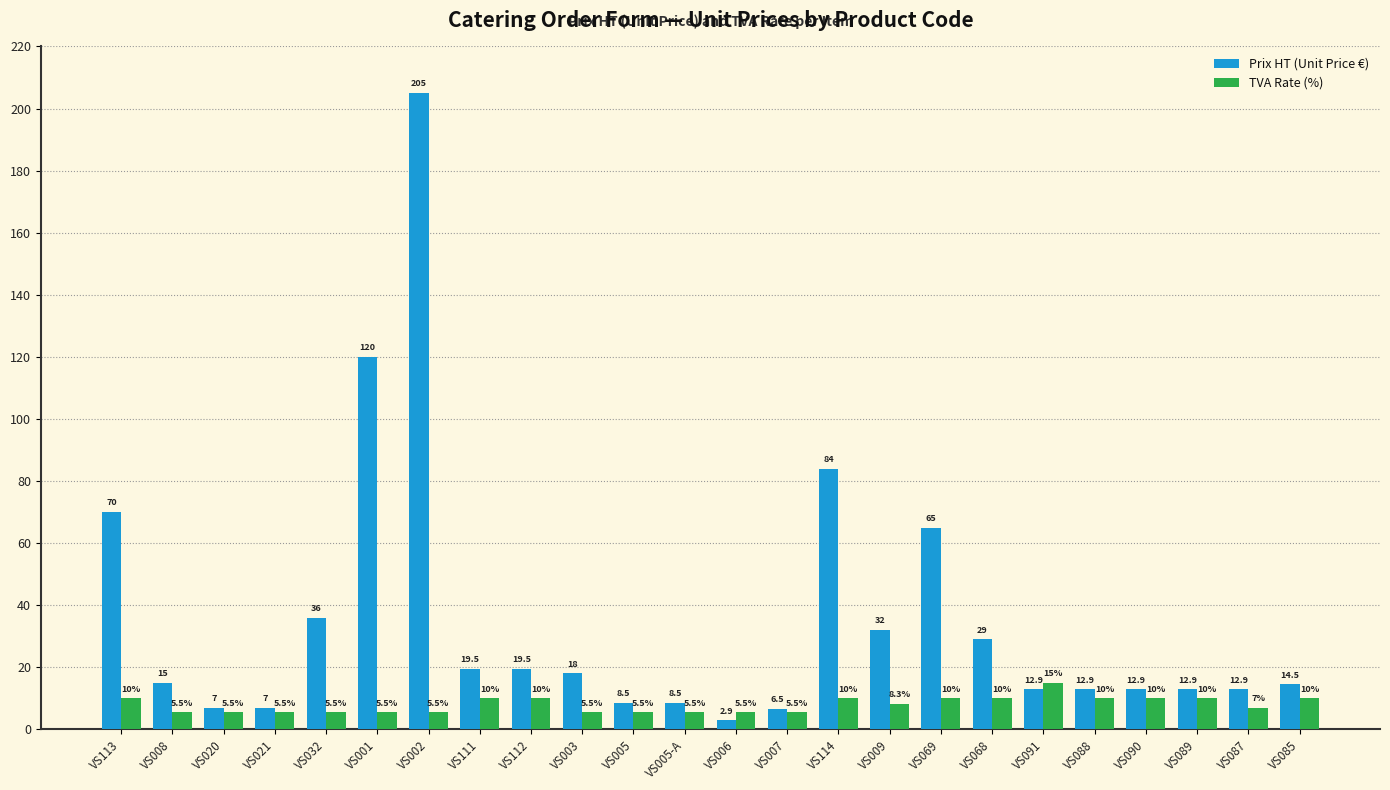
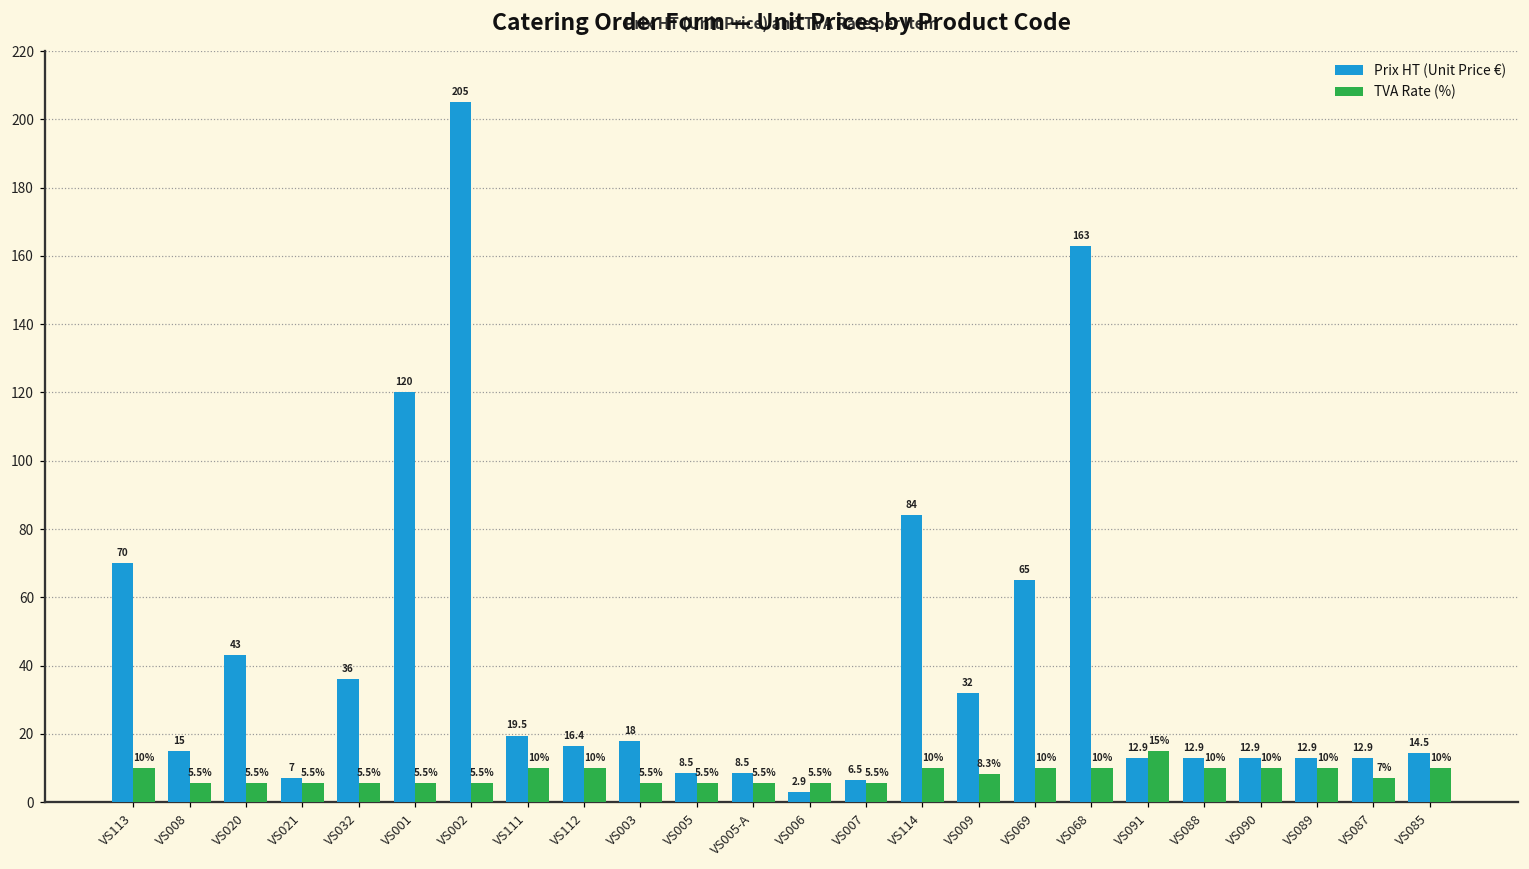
  {
    "Prix HT (Unit Price €)": {
      "VS113": "70",
      "VS008": "15",
-     "VS020": "7",
+     "VS020": "43",
      "VS021": "7",
      "VS032": "36",
      "VS001": "120",
      "VS002": "205",
      "VS111": "19.5",
-     "VS112": "19.5",
+     "VS112": "16.4",
      "VS003": "18",
      "VS005": "8.5",
      "VS005-A": "8.5",
      "VS006": "2.9",
      "VS007": "6.5",
      "VS114": "84",
      "VS009": "32",
      "VS069": "65",
-     "VS068": "29",
+     "VS068": "163",
      "VS091": "12.9",
      "VS088": "12.9",
      "VS090": "12.9",
      "VS089": "12.9",
      "VS087": "12.9",
      "VS085": "14.5"
    },
    "TVA Rate (%)": {
      "VS113": "10%",
      "VS008": "5.5%",
      "VS020": "5.5%",
      "VS021": "5.5%",
      "VS032": "5.5%",
      "VS001": "5.5%",
      "VS002": "5.5%",
      "VS111": "10%",
      "VS112": "10%",
      "VS003": "5.5%",
      "VS005": "5.5%",
      "VS005-A": "5.5%",
      "VS006": "5.5%",
      "VS007": "5.5%",
      "VS114": "10%",
      "VS009": "8.3%",
      "VS069": "10%",
      "VS068": "10%",
      "VS091": "15%",
      "VS088": "10%",
      "VS090": "10%",
      "VS089": "10%",
      "VS087": "7%",
      "VS085": "10%"
    }
  }
